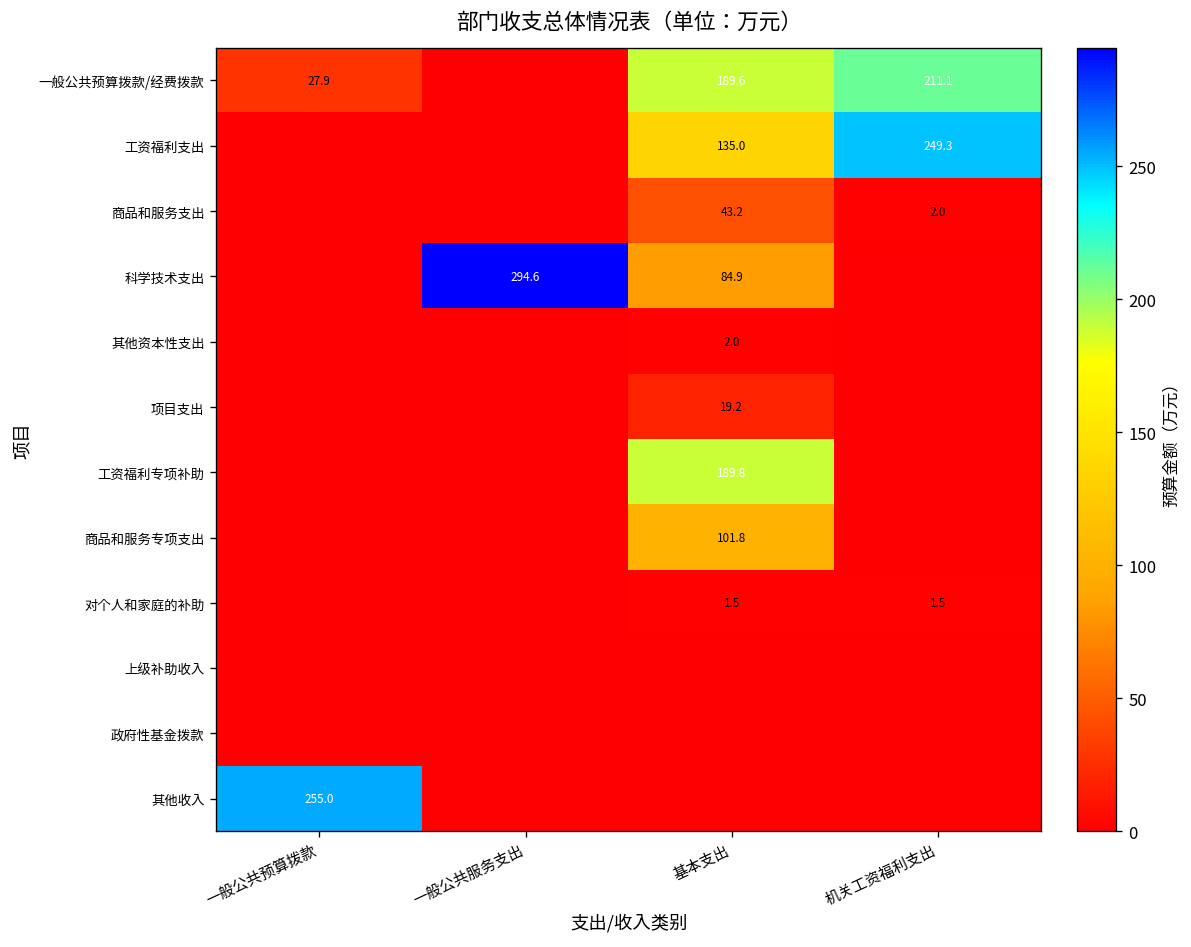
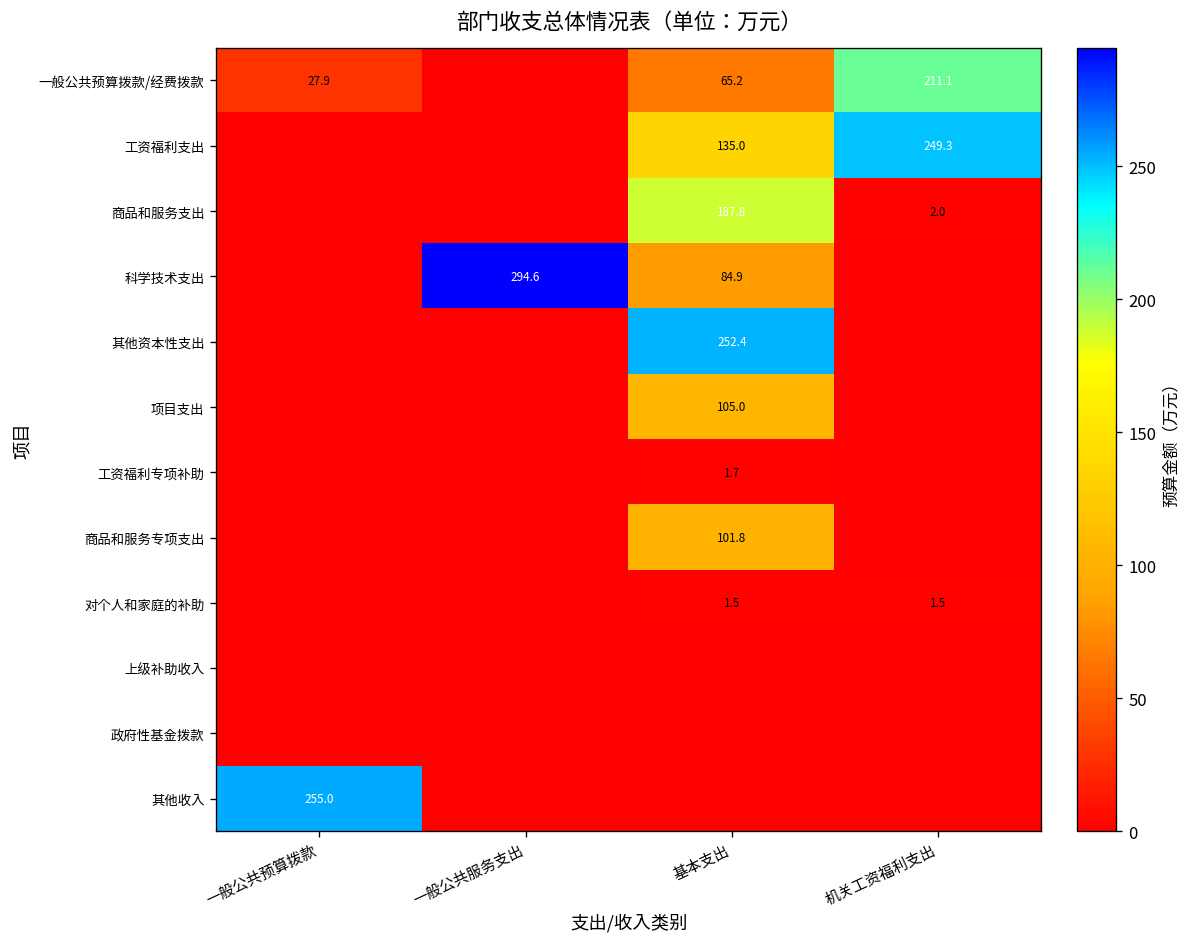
  {
    "一般公共预算拨款/经费拨款": {
      "一般公共预算拨款": 27.9,
-     "基本支出": 189.6,
+     "基本支出": 65.2,
      "机关工资福利支出": 211.1
    },
    "工资福利支出": {
      "基本支出": 135.0,
      "机关工资福利支出": 249.3
    },
    "商品和服务支出": {
-     "基本支出": 43.2,
+     "基本支出": 187.8,
      "机关工资福利支出": 2.0
    },
    "科学技术支出": {
      "一般公共服务支出": 294.6,
      "基本支出": 84.9
    },
    "其他资本性支出": {
-     "基本支出": 2.0
+     "基本支出": 252.4
    },
    "项目支出": {
-     "基本支出": 19.2
+     "基本支出": 105.0
    },
    "工资福利专项补助": {
-     "基本支出": 189.8
+     "基本支出": 1.7
    },
    "商品和服务专项支出": {
      "基本支出": 101.8
    },
    "对个人和家庭的补助": {
      "基本支出": 1.5,
      "机关工资福利支出": 1.5
    },
    "其他收入": {
      "一般公共预算拨款": 255.0
    }
  }
